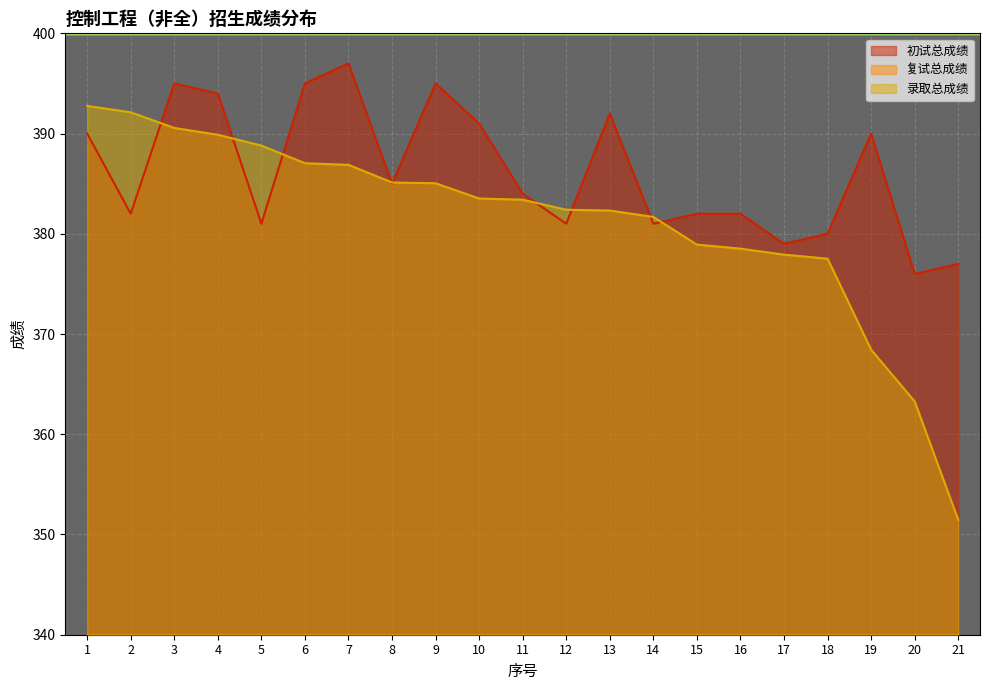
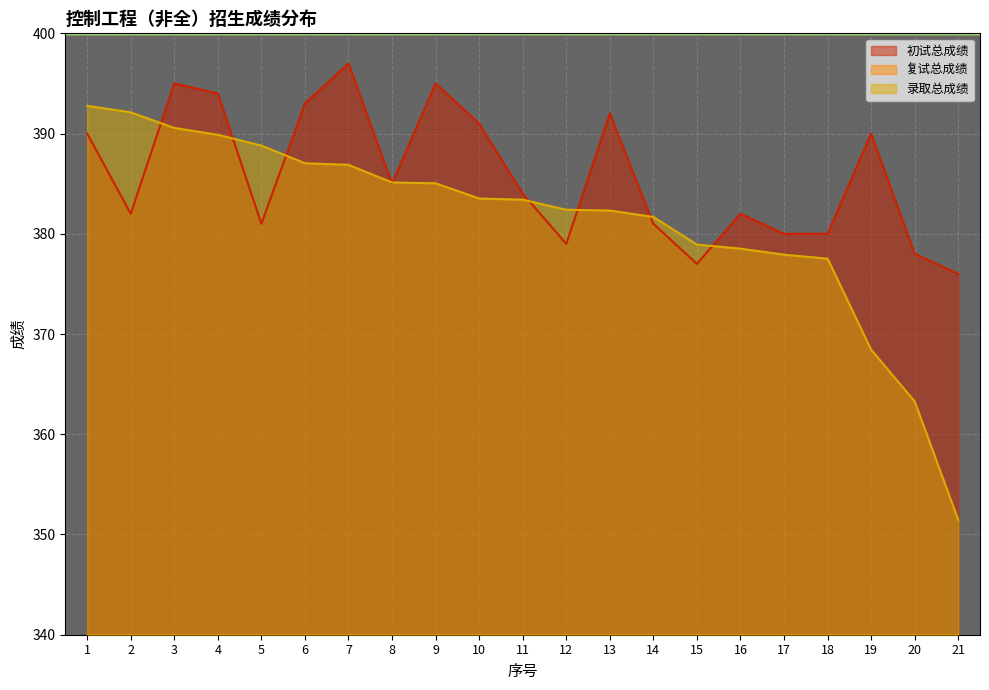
  {
    "初试总成绩": {
      "1": 390,
      "2": 382,
      "3": 395,
      "4": 394,
      "5": 381,
-     "6": 395,
+     "6": 393,
      "7": 397,
      "9": 395,
      "10": 391,
      "11": 384,
-     "12": 381,
+     "12": 379,
      "13": 392,
      "14": 381,
-     "15": 382,
+     "15": 377,
      "16": 382,
-     "17": 379,
+     "17": 380,
      "18": 380,
      "19": 390,
-     "20": 376,
-     "21": 377
+     "20": 378,
+     "21": 376
    }
  }
